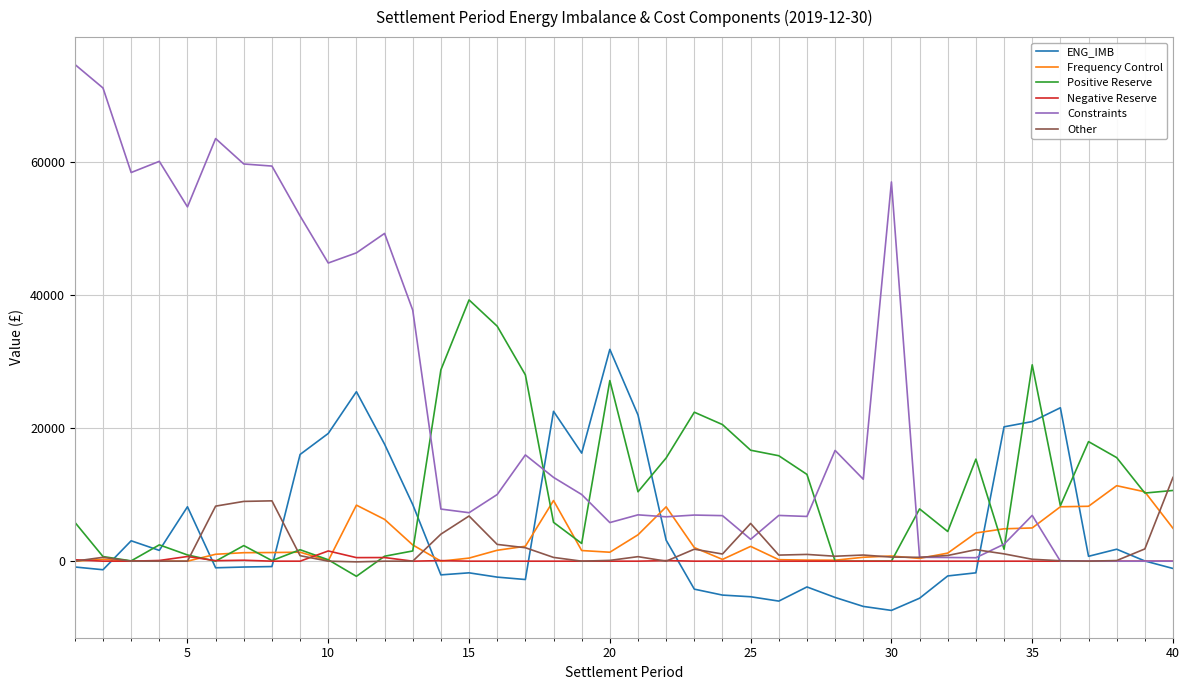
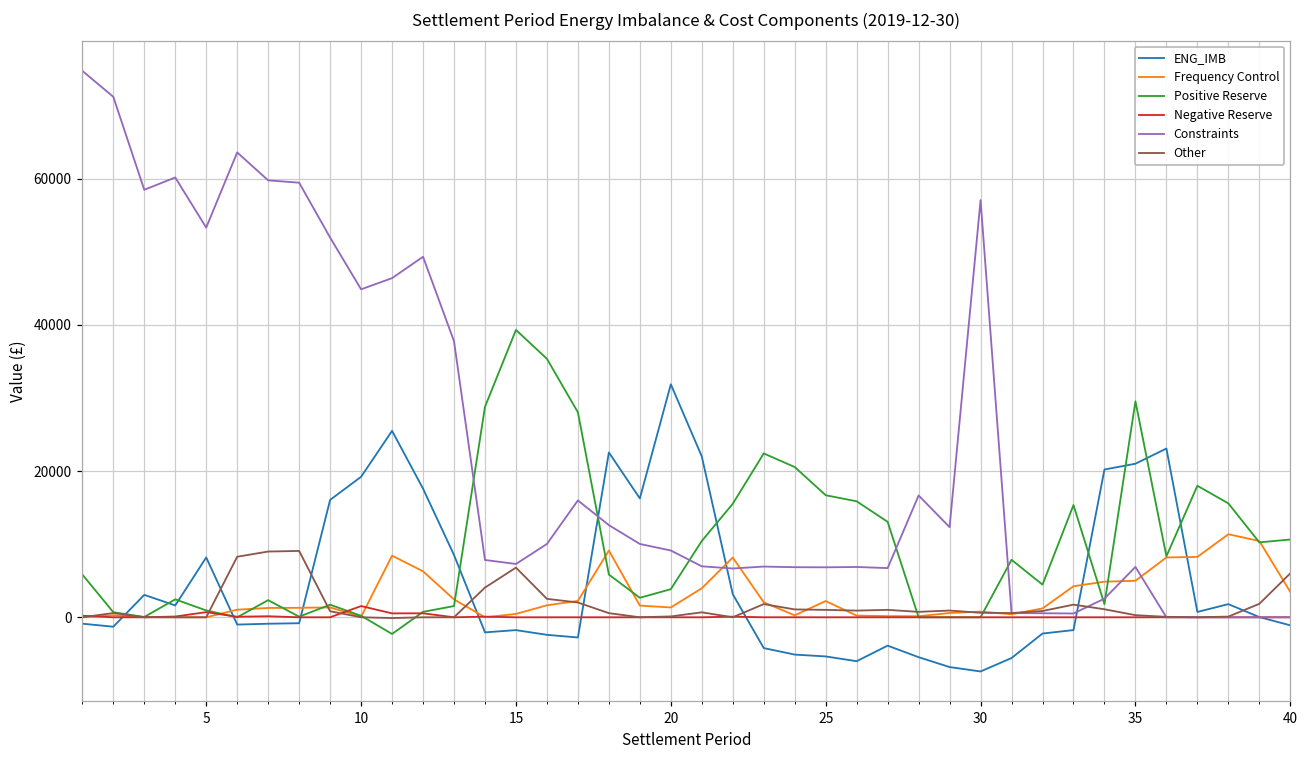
  {
    "ENG_IMB": {
      "5": 8000,
      "10": 19000,
      "15": -2000,
      "20": 32000,
      "25": -5000,
      "30": -7000,
      "35": 21000,
      "40": -1000
    },
    "Frequency Control": {
      "15": 0,
      "20": 1000,
      "25": 2000,
      "35": 5000,
-     "40": 5000
+     "40": 3000
    },
    "Positive Reserve": {
      "15": 39000,
-     "20": 27000,
+     "20": 4000,
      "25": 17000,
      "35": 30000,
      "40": 11000
    },
    "Negative Reserve": {
      "10": 2000,
      "15": 0,
      "25": 0
    },
    "Constraints": {
      "5": 53000,
      "10": 45000,
      "15": 7000,
-     "20": 6000,
-     "25": 3000,
+     "20": 9000,
+     "25": 7000,
      "30": 57000,
      "35": 7000
    },
    "Other": {
      "15": 7000,
-     "25": 6000,
-     "40": 13000
+     "25": 1000,
+     "40": 6000
    }
  }
